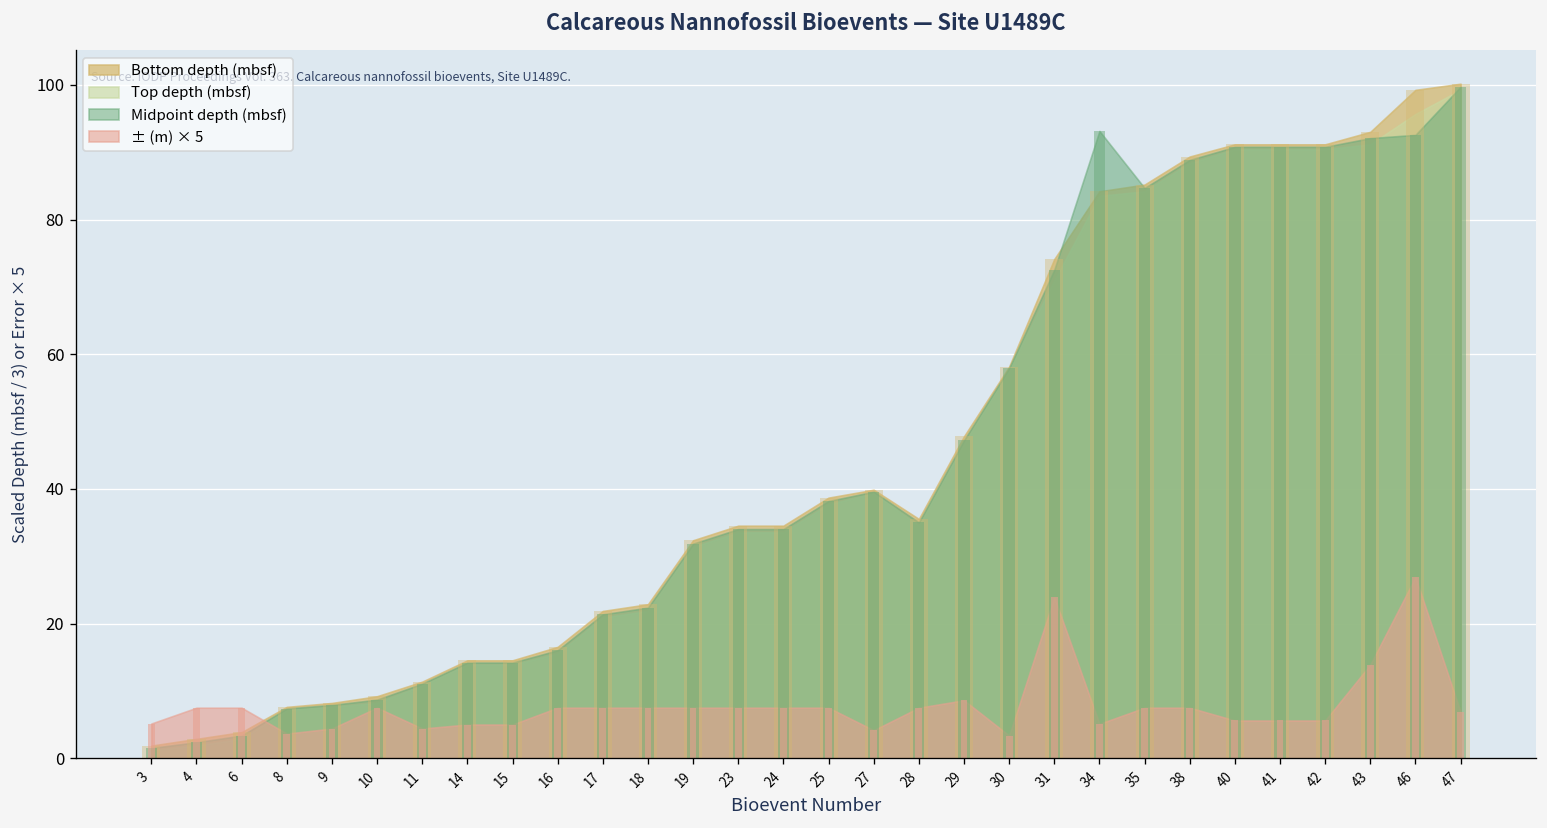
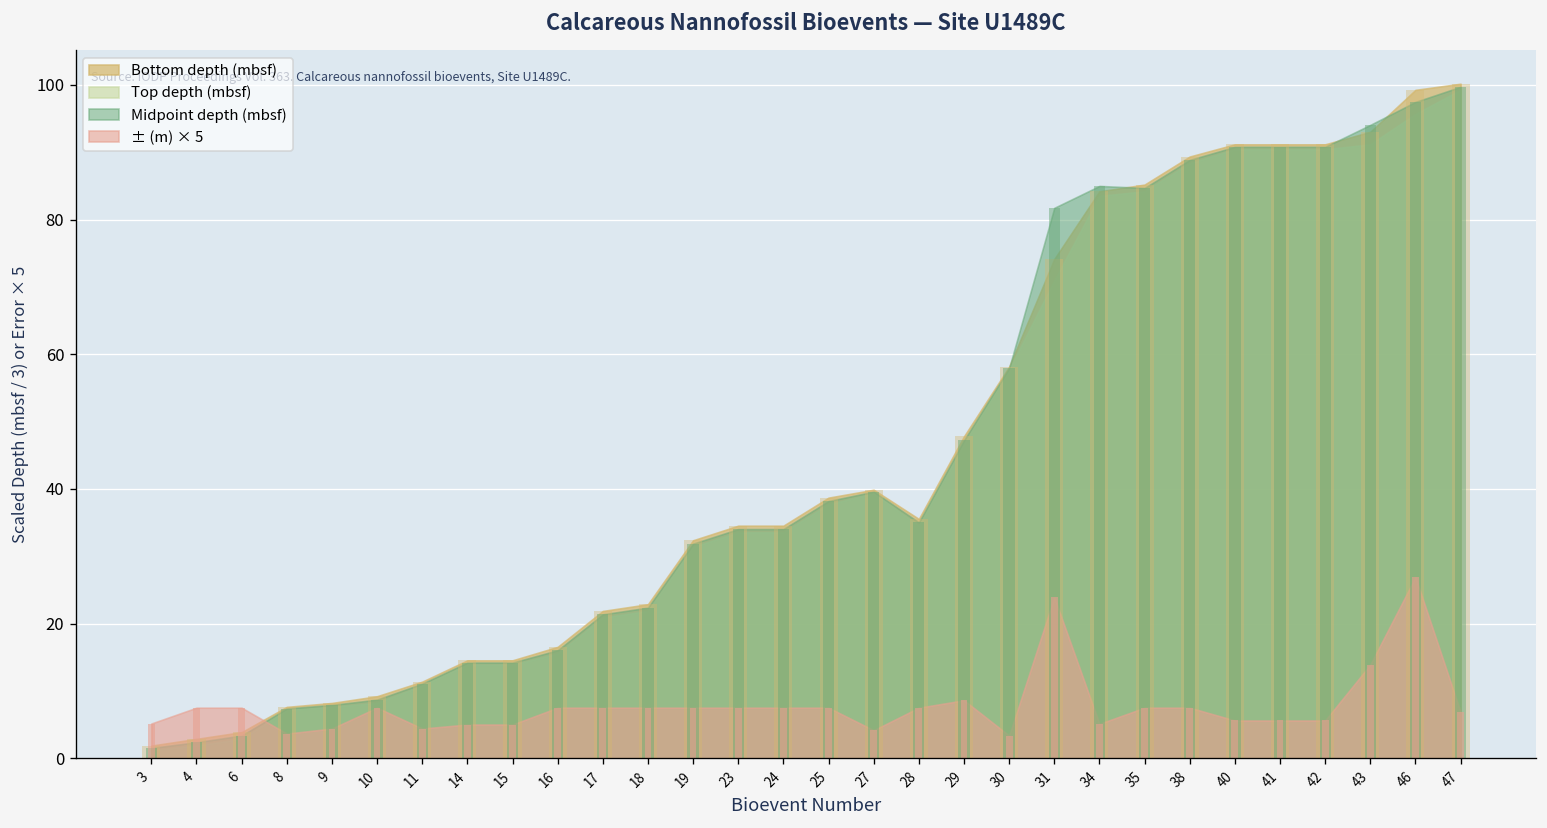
  {
    "Midpoint depth (mbsf)": {
      "4": 2,
      "6": 3,
      "8": 7,
      "9": 8,
      "10": 9,
      "11": 11,
      "14": 14,
      "15": 14,
      "16": 16,
      "17": 21,
      "18": 22,
      "19": 32,
      "23": 34,
      "24": 34,
      "25": 38,
      "27": 40,
      "28": 35,
      "29": 47,
      "30": 58,
-     "31": 73,
-     "34": 93,
+     "31": 82,
+     "34": 85,
      "35": 85,
      "38": 89,
-     "43": 92,
-     "46": 93
+     "43": 94,
+     "46": 97
    }
  }
